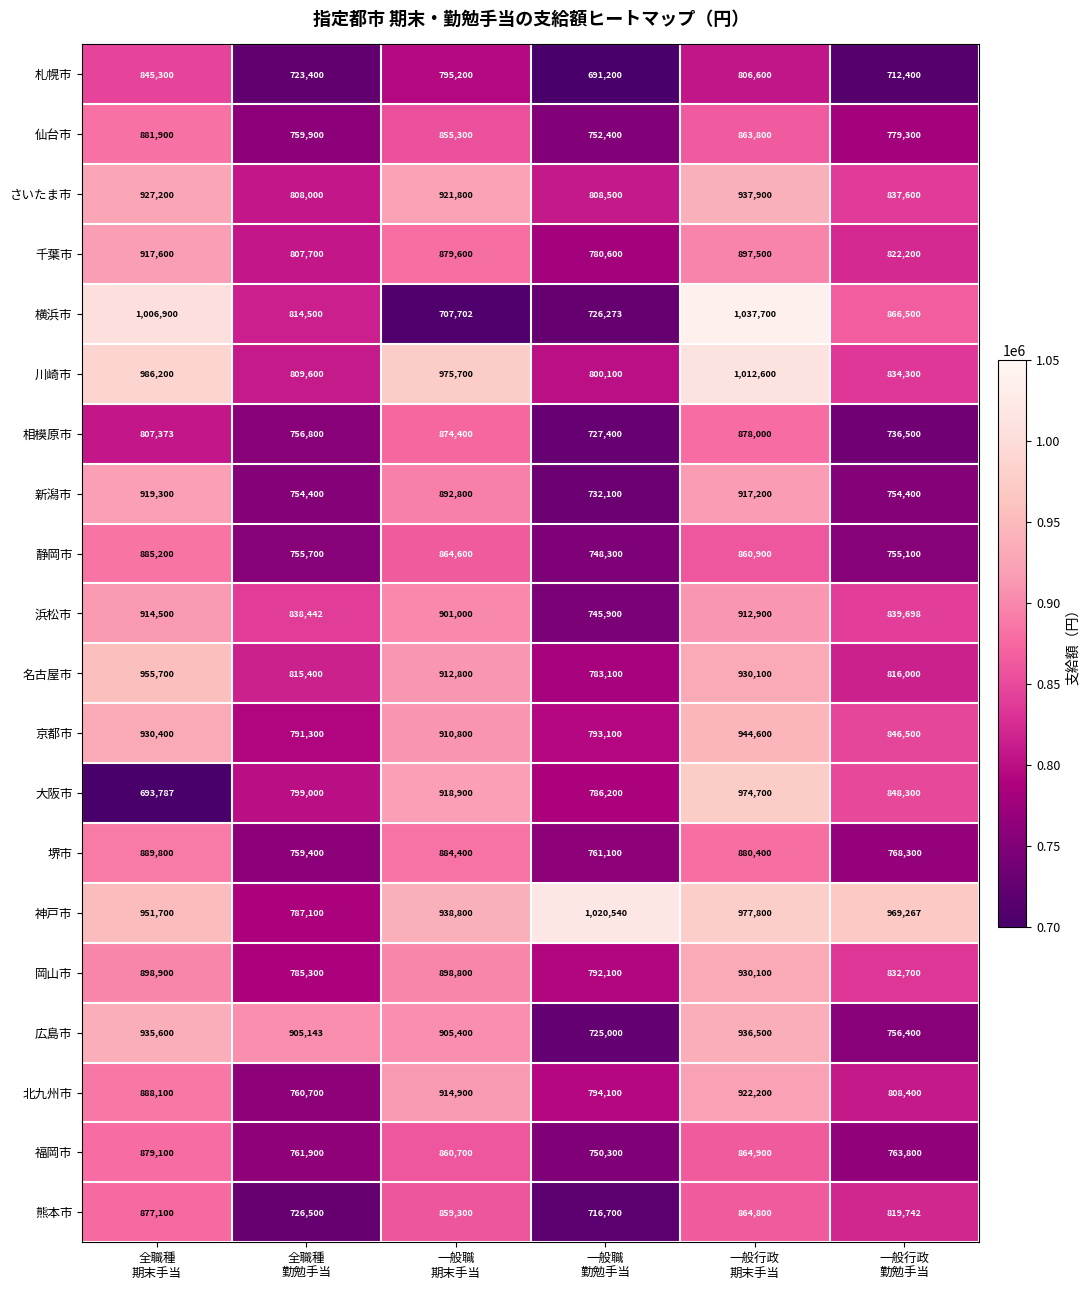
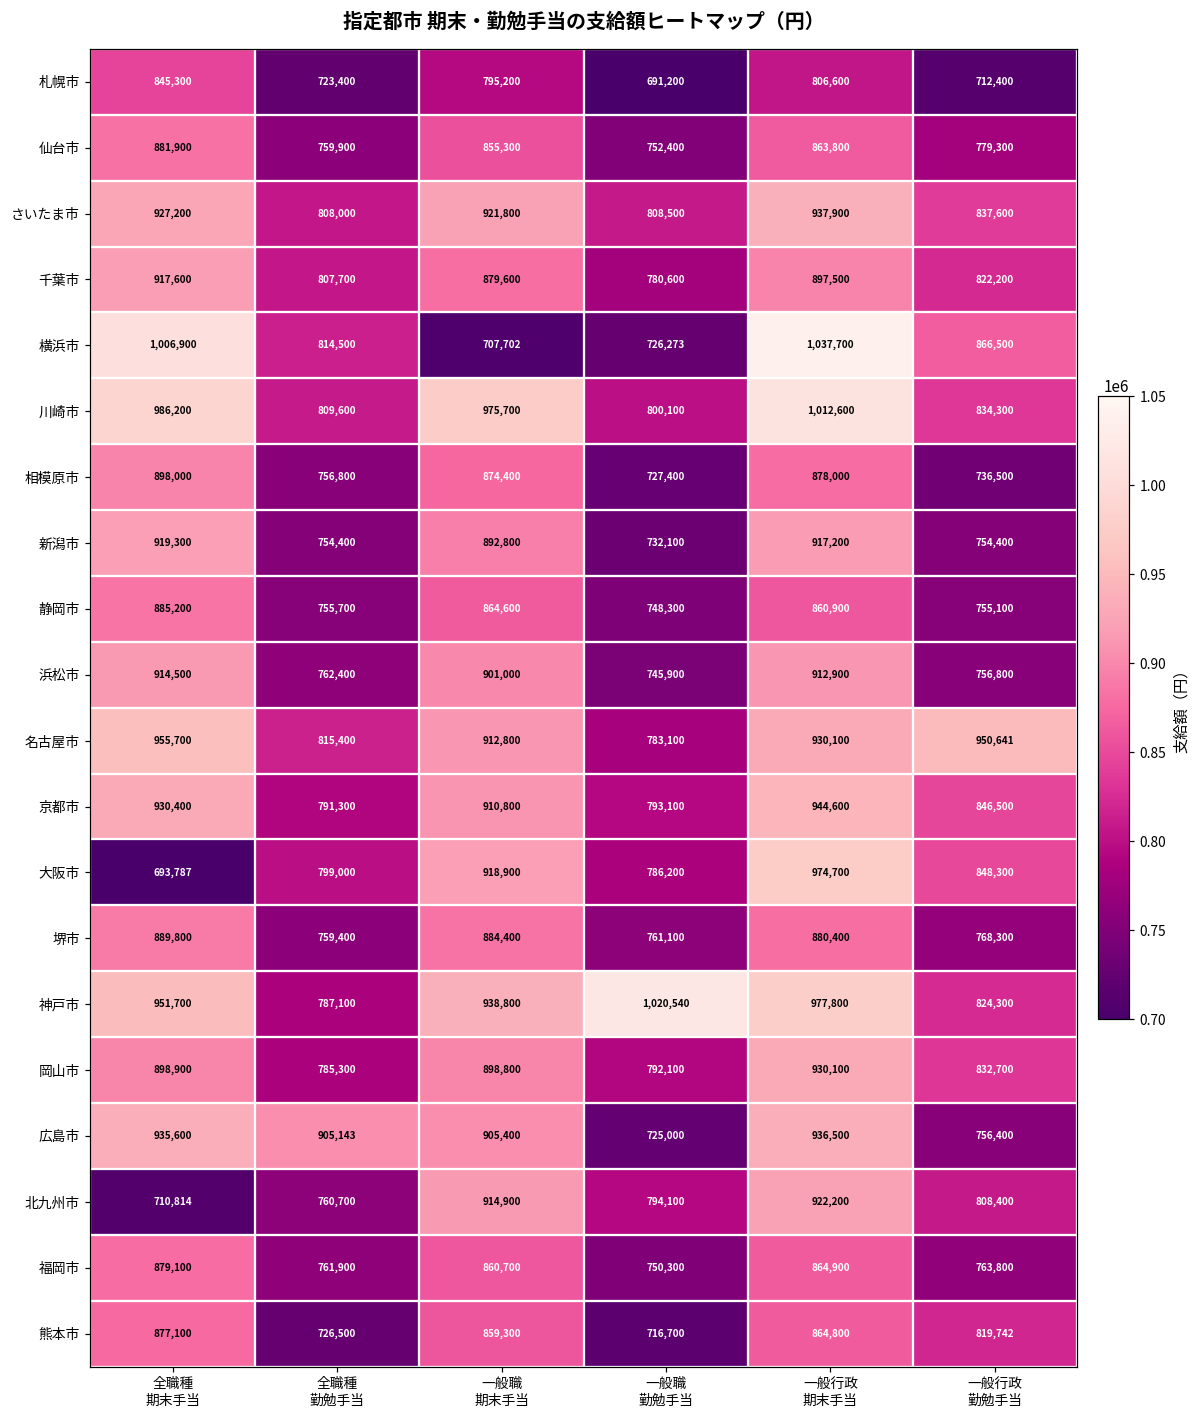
  {
    "札幌市": {
      "全職種 期末手当": "845,300",
      "全職種 勤勉手当": "723,400",
      "一般職 期末手当": "795,200",
      "一般職 勤勉手当": "691,200",
      "一般行政 期末手当": "806,600",
      "一般行政 勤勉手当": "712,400"
    },
    "仙台市": {
      "全職種 期末手当": "881,900",
      "全職種 勤勉手当": "759,900",
      "一般職 期末手当": "855,300",
      "一般職 勤勉手当": "752,400",
      "一般行政 期末手当": "863,800",
      "一般行政 勤勉手当": "779,300"
    },
    "さいたま市": {
      "全職種 期末手当": "927,200",
      "全職種 勤勉手当": "808,000",
      "一般職 期末手当": "921,800",
      "一般職 勤勉手当": "808,500",
      "一般行政 期末手当": "937,900",
      "一般行政 勤勉手当": "837,600"
    },
    "千葉市": {
      "全職種 期末手当": "917,600",
      "全職種 勤勉手当": "807,700",
      "一般職 期末手当": "879,600",
      "一般職 勤勉手当": "780,600",
      "一般行政 期末手当": "897,500",
      "一般行政 勤勉手当": "822,200"
    },
    "横浜市": {
      "全職種 期末手当": "1,006,900",
      "全職種 勤勉手当": "814,500",
      "一般職 期末手当": "707,702",
      "一般職 勤勉手当": "726,273",
      "一般行政 期末手当": "1,037,700",
      "一般行政 勤勉手当": "866,500"
    },
    "川崎市": {
      "全職種 期末手当": "986,200",
      "全職種 勤勉手当": "809,600",
      "一般職 期末手当": "975,700",
      "一般職 勤勉手当": "800,100",
      "一般行政 期末手当": "1,012,600",
      "一般行政 勤勉手当": "834,300"
    },
    "相模原市": {
-     "全職種 期末手当": "807,373",
+     "全職種 期末手当": "898,000",
      "全職種 勤勉手当": "756,800",
      "一般職 期末手当": "874,400",
      "一般職 勤勉手当": "727,400",
      "一般行政 期末手当": "878,000",
      "一般行政 勤勉手当": "736,500"
    },
    "新潟市": {
      "全職種 期末手当": "919,300",
      "全職種 勤勉手当": "754,400",
      "一般職 期末手当": "892,800",
      "一般職 勤勉手当": "732,100",
      "一般行政 期末手当": "917,200",
      "一般行政 勤勉手当": "754,400"
    },
    "静岡市": {
      "全職種 期末手当": "885,200",
      "全職種 勤勉手当": "755,700",
      "一般職 期末手当": "864,600",
      "一般職 勤勉手当": "748,300",
      "一般行政 期末手当": "860,900",
      "一般行政 勤勉手当": "755,100"
    },
    "浜松市": {
      "全職種 期末手当": "914,500",
-     "全職種 勤勉手当": "838,442",
+     "全職種 勤勉手当": "762,400",
      "一般職 期末手当": "901,000",
      "一般職 勤勉手当": "745,900",
      "一般行政 期末手当": "912,900",
-     "一般行政 勤勉手当": "839,698"
+     "一般行政 勤勉手当": "756,800"
    },
    "名古屋市": {
      "全職種 期末手当": "955,700",
      "全職種 勤勉手当": "815,400",
      "一般職 期末手当": "912,800",
      "一般職 勤勉手当": "783,100",
      "一般行政 期末手当": "930,100",
-     "一般行政 勤勉手当": "816,000"
+     "一般行政 勤勉手当": "950,641"
    },
    "京都市": {
      "全職種 期末手当": "930,400",
      "全職種 勤勉手当": "791,300",
      "一般職 期末手当": "910,800",
      "一般職 勤勉手当": "793,100",
      "一般行政 期末手当": "944,600",
      "一般行政 勤勉手当": "846,500"
    },
    "大阪市": {
      "全職種 期末手当": "693,787",
      "全職種 勤勉手当": "799,000",
      "一般職 期末手当": "918,900",
      "一般職 勤勉手当": "786,200",
      "一般行政 期末手当": "974,700",
      "一般行政 勤勉手当": "848,300"
    },
    "堺市": {
      "全職種 期末手当": "889,800",
      "全職種 勤勉手当": "759,400",
      "一般職 期末手当": "884,400",
      "一般職 勤勉手当": "761,100",
      "一般行政 期末手当": "880,400",
      "一般行政 勤勉手当": "768,300"
    },
    "神戸市": {
      "全職種 期末手当": "951,700",
      "全職種 勤勉手当": "787,100",
      "一般職 期末手当": "938,800",
      "一般職 勤勉手当": "1,020,540",
      "一般行政 期末手当": "977,800",
-     "一般行政 勤勉手当": "969,267"
+     "一般行政 勤勉手当": "824,300"
    },
    "岡山市": {
      "全職種 期末手当": "898,900",
      "全職種 勤勉手当": "785,300",
      "一般職 期末手当": "898,800",
      "一般職 勤勉手当": "792,100",
      "一般行政 期末手当": "930,100",
      "一般行政 勤勉手当": "832,700"
    },
    "広島市": {
      "全職種 期末手当": "935,600",
      "全職種 勤勉手当": "905,143",
      "一般職 期末手当": "905,400",
      "一般職 勤勉手当": "725,000",
      "一般行政 期末手当": "936,500",
      "一般行政 勤勉手当": "756,400"
    },
    "北九州市": {
-     "全職種 期末手当": "888,100",
+     "全職種 期末手当": "710,814",
      "全職種 勤勉手当": "760,700",
      "一般職 期末手当": "914,900",
      "一般職 勤勉手当": "794,100",
      "一般行政 期末手当": "922,200",
      "一般行政 勤勉手当": "808,400"
    },
    "福岡市": {
      "全職種 期末手当": "879,100",
      "全職種 勤勉手当": "761,900",
      "一般職 期末手当": "860,700",
      "一般職 勤勉手当": "750,300",
      "一般行政 期末手当": "864,900",
      "一般行政 勤勉手当": "763,800"
    },
    "熊本市": {
      "全職種 期末手当": "877,100",
      "全職種 勤勉手当": "726,500",
      "一般職 期末手当": "859,300",
      "一般職 勤勉手当": "716,700",
      "一般行政 期末手当": "864,800",
      "一般行政 勤勉手当": "819,742"
    }
  }
